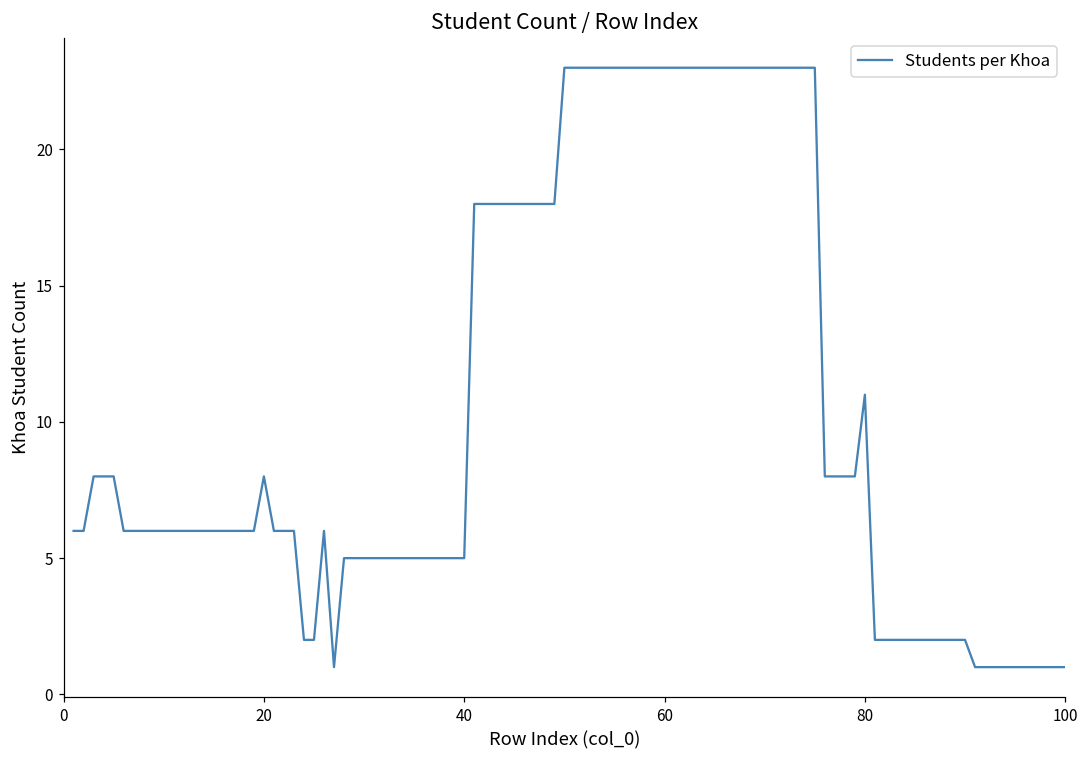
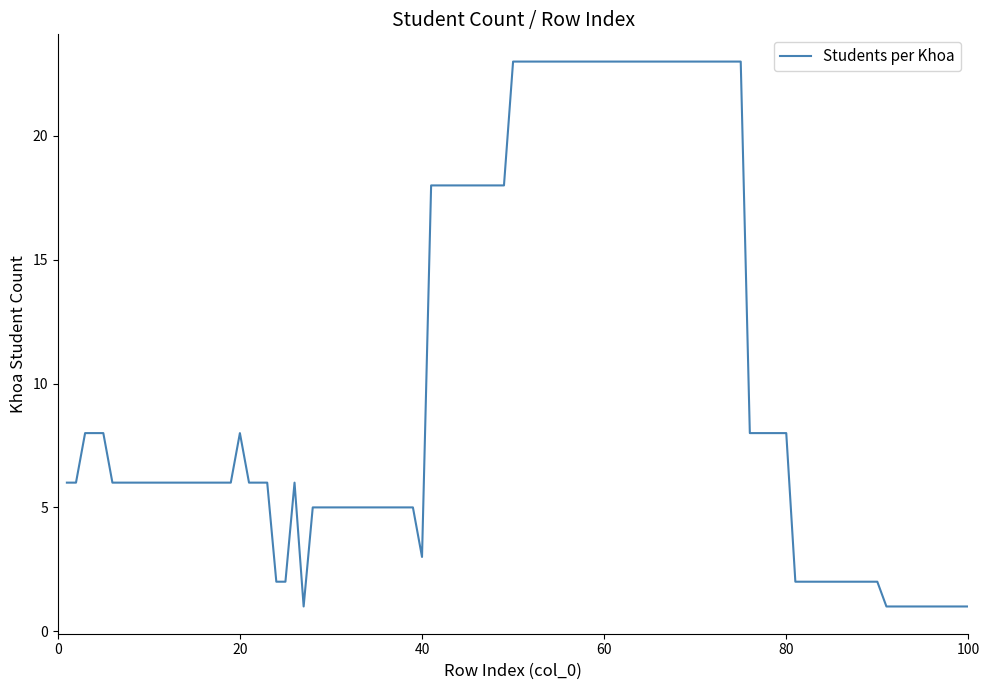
  {
    "20": 8,
-   "40": 5,
+   "40": 3,
    "60": 23,
-   "80": 11,
+   "80": 8,
    "100": 1
  }
